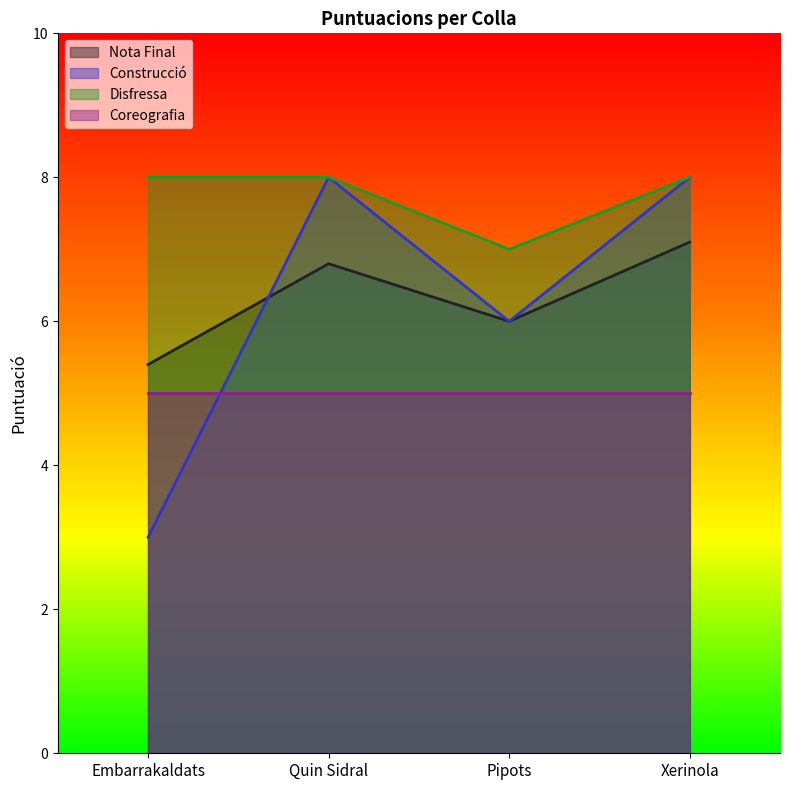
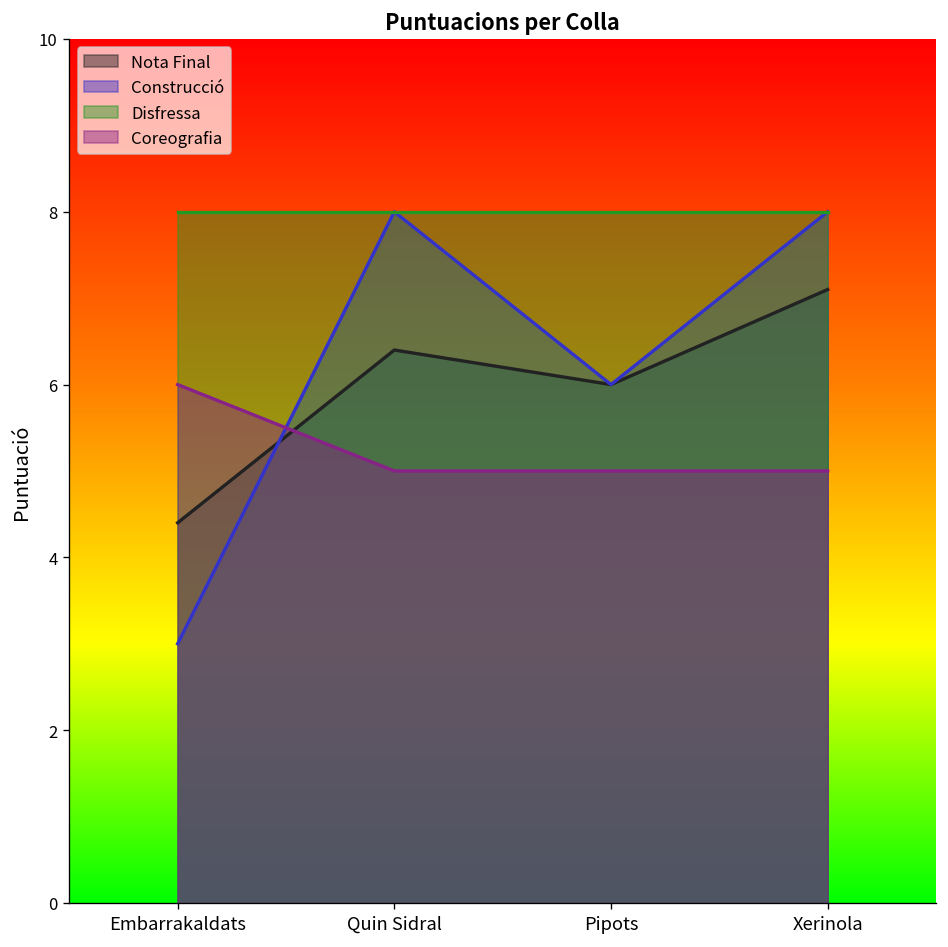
  {
    "Nota Final": {
-     "Embarrakaldats": 5.4,
-     "Quin Sidral": 6.8,
+     "Embarrakaldats": 4.4,
+     "Quin Sidral": 6.4,
      "Xerinola": 7.1
    },
    "Construcció": {
      "Embarrakaldats": 3.0
    },
    "Disfressa": {
      "Embarrakaldats": 8,
-     "Pipots": 7
+     "Pipots": 8
    },
    "Coreografia": {
-     "Embarrakaldats": 5,
+     "Embarrakaldats": 6,
      "Quin Sidral": 5,
      "Pipots": 5,
      "Xerinola": 5
    }
  }
